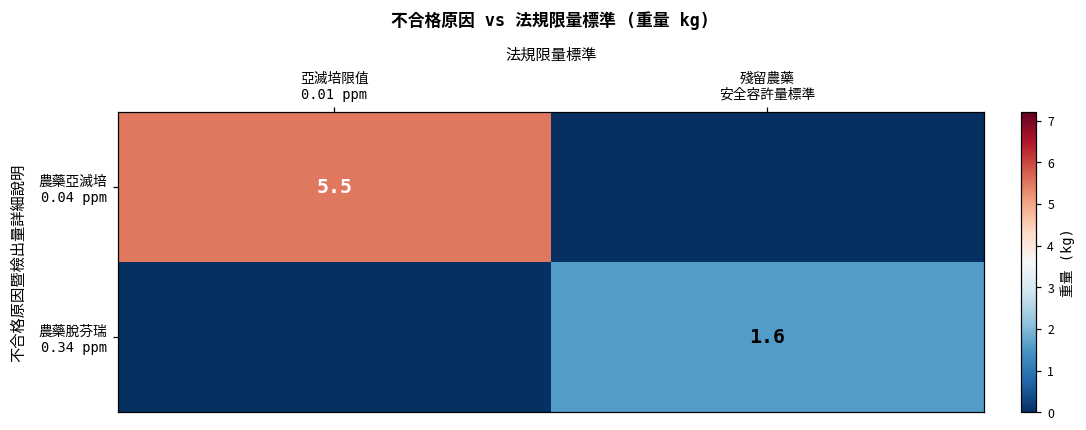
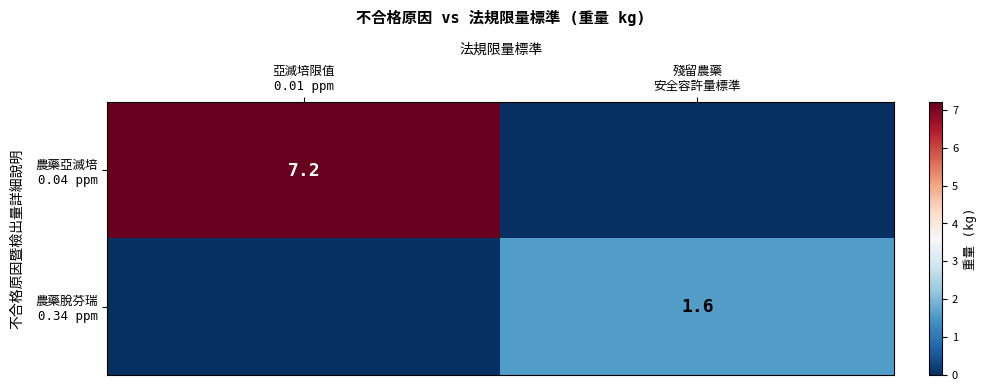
  {
    "農藥亞滅培 0.04 ppm": {
-     "亞滅培限值 0.01 ppm": 5.5
+     "亞滅培限值 0.01 ppm": 7.2
    },
    "農藥脫芬瑞 0.34 ppm": {
      "殘留農藥 安全容許量標準": 1.6
    }
  }
